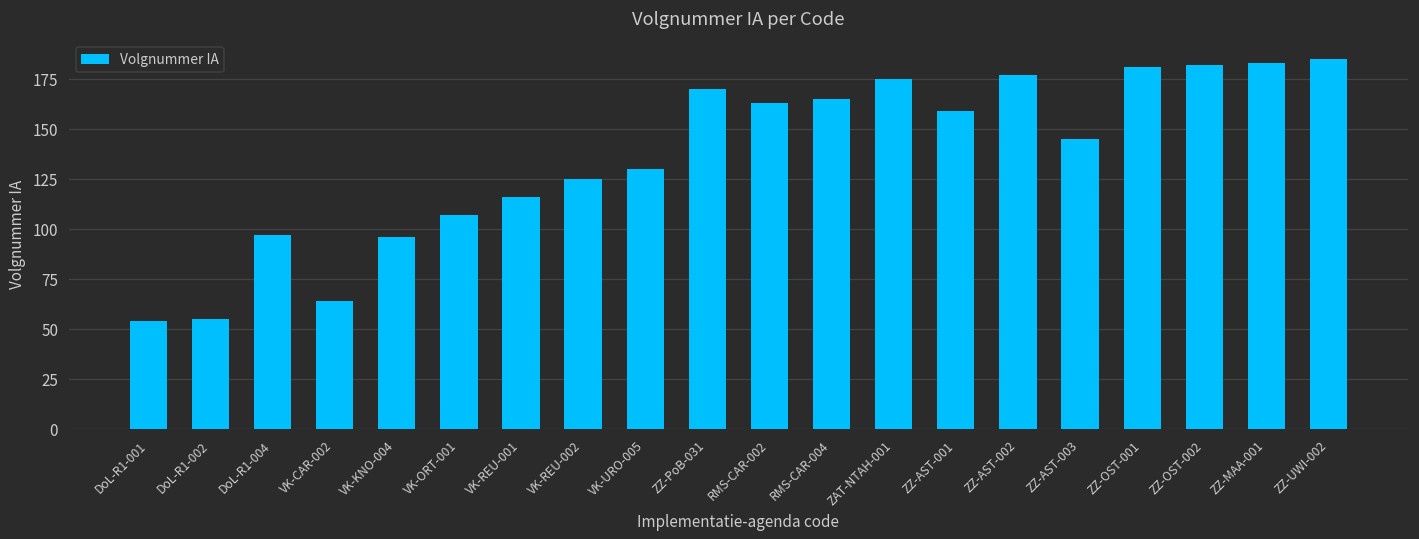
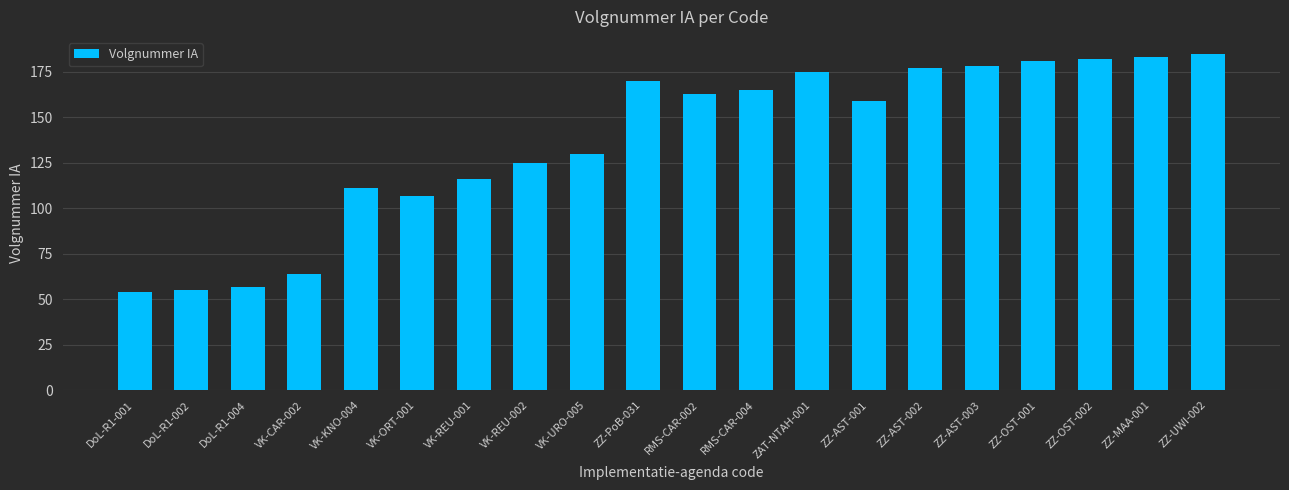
  {
    "DoL-R1-001": 54,
    "DoL-R1-002": 55,
-   "DoL-R1-004": 97,
+   "DoL-R1-004": 57,
    "VK-CAR-002": 64,
-   "VK-KNO-004": 96,
+   "VK-KNO-004": 111,
    "VK-ORT-001": 107,
    "VK-REU-001": 116,
    "VK-REU-002": 125,
    "VK-URO-005": 130,
    "ZZ-PoB-031": 170,
    "RMS-CAR-002": 163,
    "RMS-CAR-004": 165,
    "ZAT-NTAH-001": 175,
    "ZZ-AST-001": 159,
    "ZZ-AST-002": 177,
-   "ZZ-AST-003": 145,
+   "ZZ-AST-003": 178,
    "ZZ-OST-001": 181,
    "ZZ-OST-002": 182,
    "ZZ-MAA-001": 183,
    "ZZ-UWI-002": 185
  }
